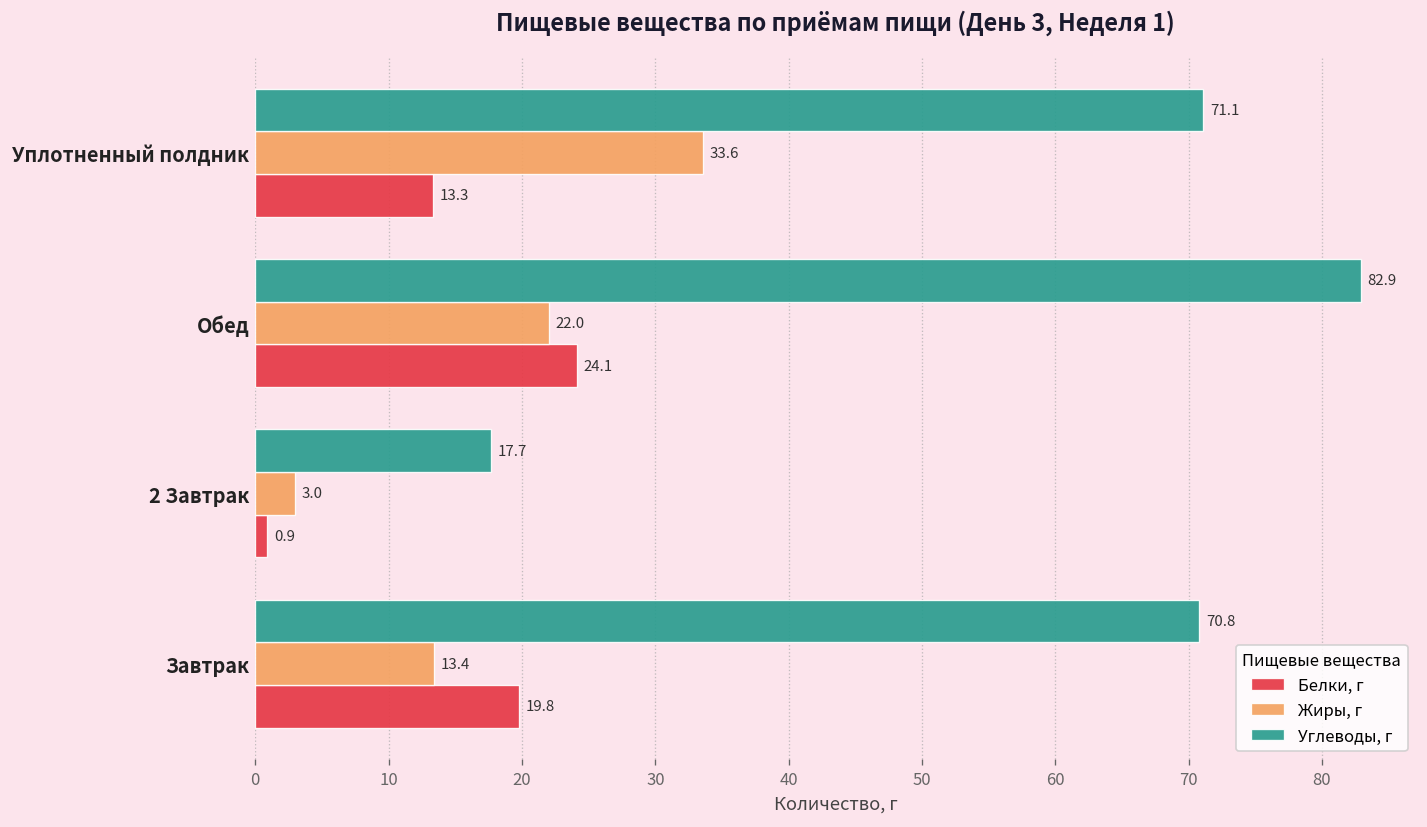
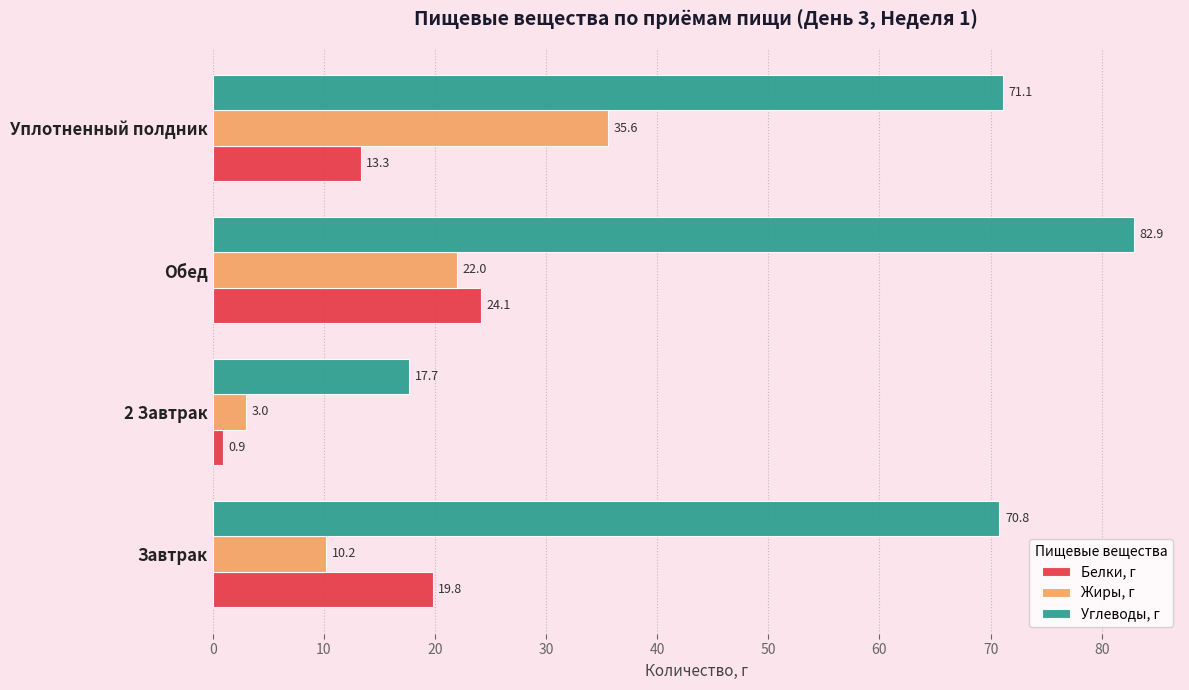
  {
    "Белки, г": {
      "Уплотненный полдник": 13.3,
      "Обед": 24.1,
      "2 Завтрак": 0.9,
      "Завтрак": 19.8
    },
    "Жиры, г": {
-     "Уплотненный полдник": 33.6,
+     "Уплотненный полдник": 35.6,
      "Обед": 22.0,
      "2 Завтрак": 3.0,
-     "Завтрак": 13.4
+     "Завтрак": 10.2
    },
    "Углеводы, г": {
      "Уплотненный полдник": 71.1,
      "Обед": 82.9,
      "2 Завтрак": 17.7,
      "Завтрак": 70.8
    }
  }
